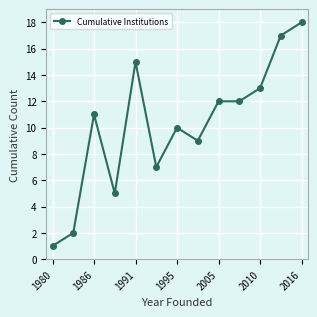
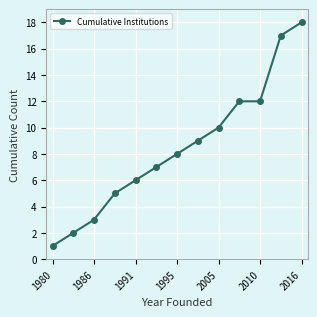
  {
    "1980": 1,
-   "1986": 11,
-   "1991": 15,
-   "1995": 10,
-   "2005": 12,
-   "2010": 13,
+   "1986": 3,
+   "1991": 6,
+   "1995": 8,
+   "2005": 10,
+   "2010": 12,
    "2016": 18
  }
